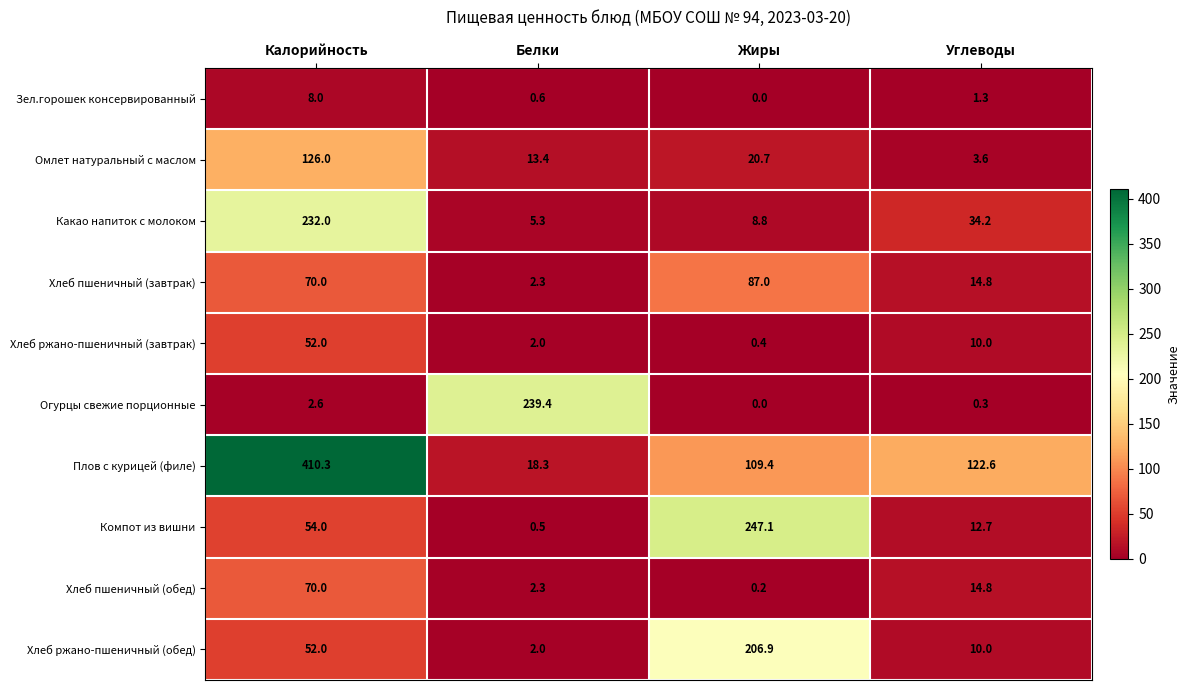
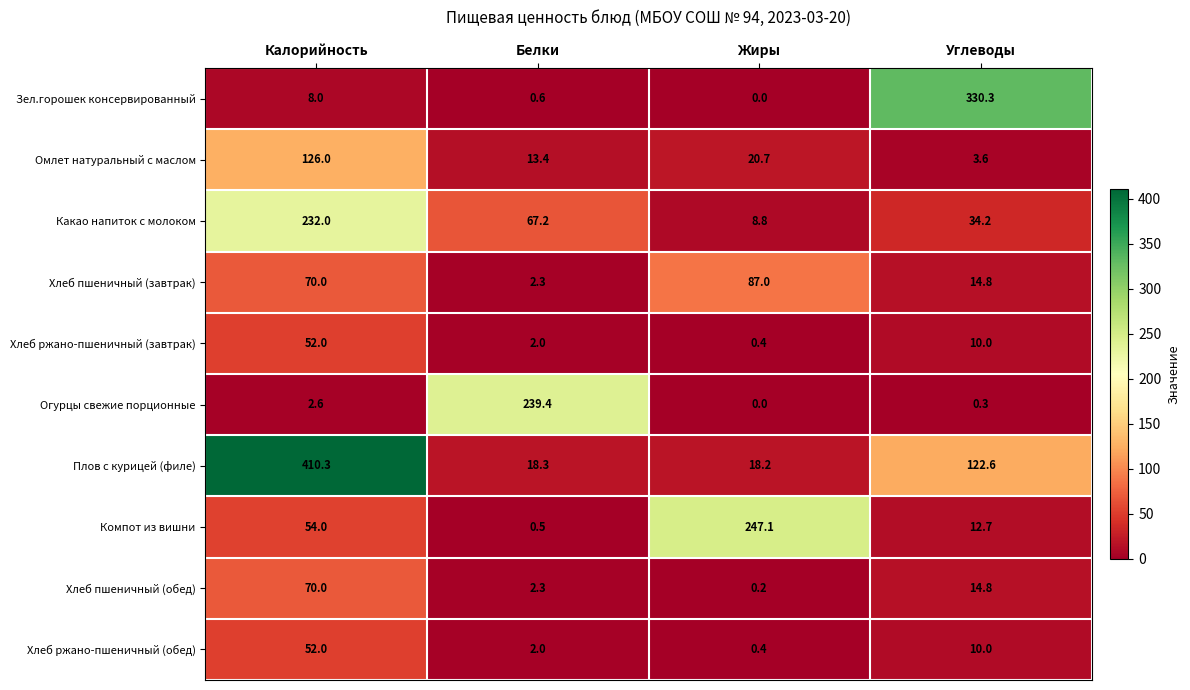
  {
    "Зел.горошек консервированный": {
      "Калорийность": 8.0,
      "Белки": 0.6,
      "Жиры": 0.0,
-     "Углеводы": 1.3
+     "Углеводы": 330.3
    },
    "Омлет натуральный с маслом": {
      "Калорийность": 126.0,
      "Белки": 13.4,
      "Жиры": 20.7,
      "Углеводы": 3.6
    },
    "Какао напиток с молоком": {
      "Калорийность": 232.0,
-     "Белки": 5.3,
+     "Белки": 67.2,
      "Жиры": 8.8,
      "Углеводы": 34.2
    },
    "Хлеб пшеничный (завтрак)": {
      "Калорийность": 70.0,
      "Белки": 2.3,
      "Жиры": 87.0,
      "Углеводы": 14.8
    },
    "Хлеб ржано-пшеничный (завтрак)": {
      "Калорийность": 52.0,
      "Белки": 2.0,
      "Жиры": 0.4,
      "Углеводы": 10.0
    },
    "Огурцы свежие порционные": {
      "Калорийность": 2.6,
      "Белки": 239.4,
      "Жиры": 0.0,
      "Углеводы": 0.3
    },
    "Плов с курицей (филе)": {
      "Калорийность": 410.3,
      "Белки": 18.3,
-     "Жиры": 109.4,
+     "Жиры": 18.2,
      "Углеводы": 122.6
    },
    "Компот из вишни": {
      "Калорийность": 54.0,
      "Белки": 0.5,
      "Жиры": 247.1,
      "Углеводы": 12.7
    },
    "Хлеб пшеничный (обед)": {
      "Калорийность": 70.0,
      "Белки": 2.3,
      "Жиры": 0.2,
      "Углеводы": 14.8
    },
    "Хлеб ржано-пшеничный (обед)": {
      "Калорийность": 52.0,
      "Белки": 2.0,
-     "Жиры": 206.9,
+     "Жиры": 0.4,
      "Углеводы": 10.0
    }
  }
